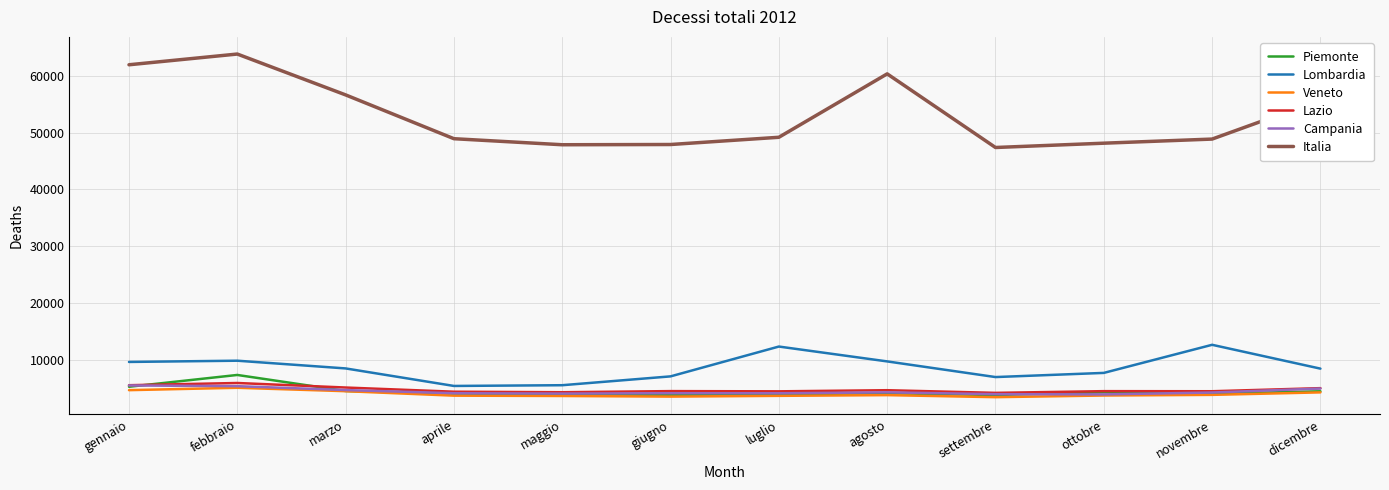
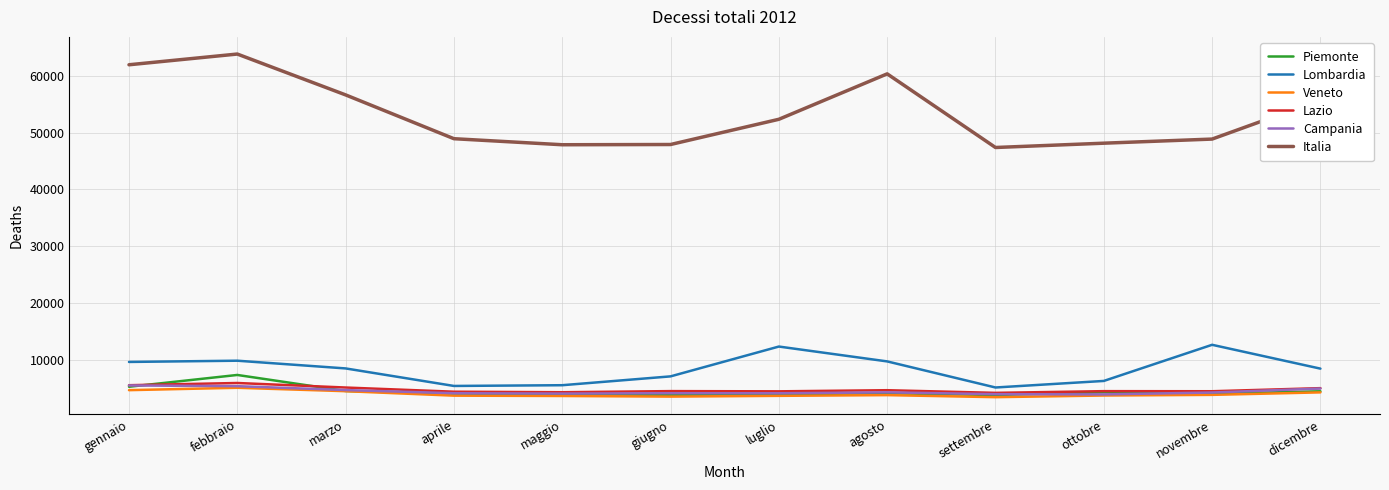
  {
    "Piemonte": {
      "febbraio": 7000
    },
    "Lombardia": {
      "gennaio": 10000,
      "febbraio": 10000,
      "marzo": 8000,
      "aprile": 5000,
      "maggio": 6000,
      "giugno": 7000,
      "luglio": 12000,
      "agosto": 10000,
-     "settembre": 7000,
-     "ottobre": 8000,
+     "settembre": 5000,
+     "ottobre": 6000,
      "novembre": 13000,
      "dicembre": 8000
    },
    "Veneto": {
      "gennaio": 5000
    },
    "Lazio": {
      "febbraio": 6000,
      "marzo": 5000
    },
    "Italia": {
      "gennaio": 62000,
      "febbraio": 64000,
      "marzo": 57000,
      "aprile": 49000,
      "maggio": 48000,
      "giugno": 48000,
-     "luglio": 49000,
+     "luglio": 52000,
      "agosto": 60000,
      "settembre": 47000,
      "ottobre": 48000,
      "novembre": 49000
    }
  }
